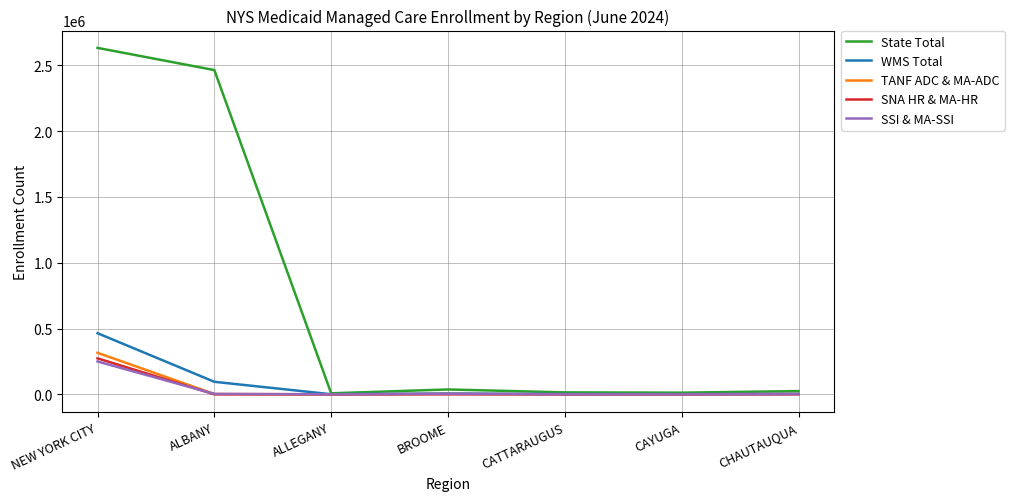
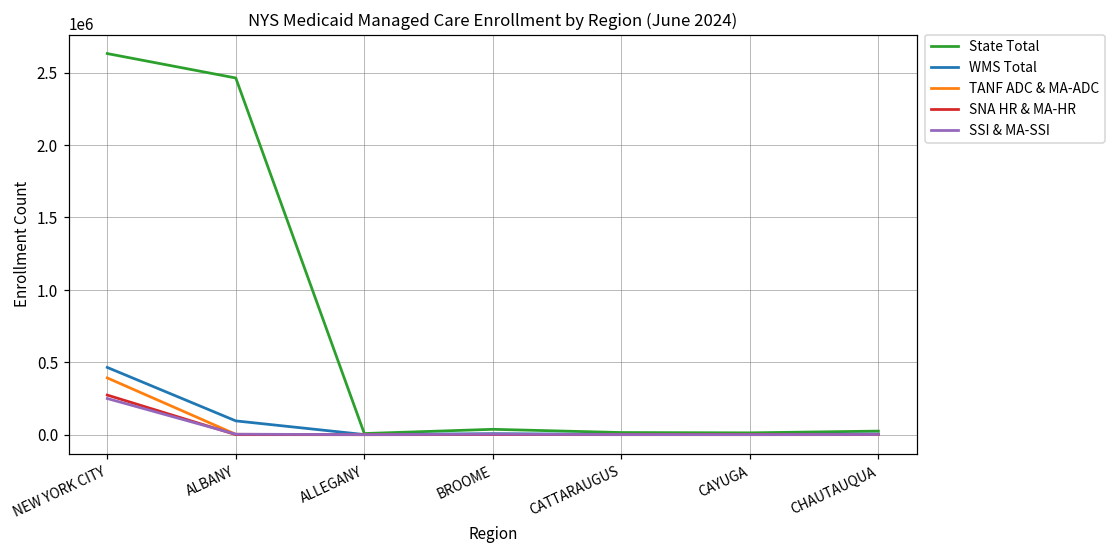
  {
    "State Total": {
      "NEW YORK CITY": 2630000,
      "ALBANY": 2460000,
      "BROOME": 40000,
      "CHAUTAUQUA": 30000
    },
    "WMS Total": {
      "NEW YORK CITY": 460000,
      "ALBANY": 100000
    },
    "TANF ADC & MA-ADC": {
-     "NEW YORK CITY": 320000
+     "NEW YORK CITY": 390000
    },
    "SNA HR & MA-HR": {
      "NEW YORK CITY": 270000
    },
    "SSI & MA-SSI": {
      "NEW YORK CITY": 250000
    }
  }
